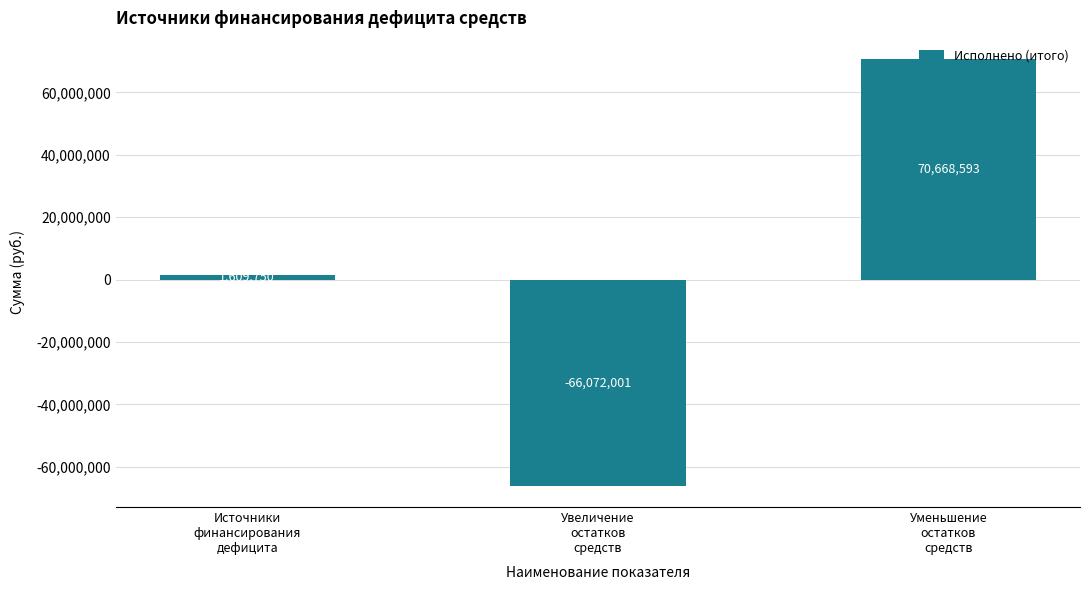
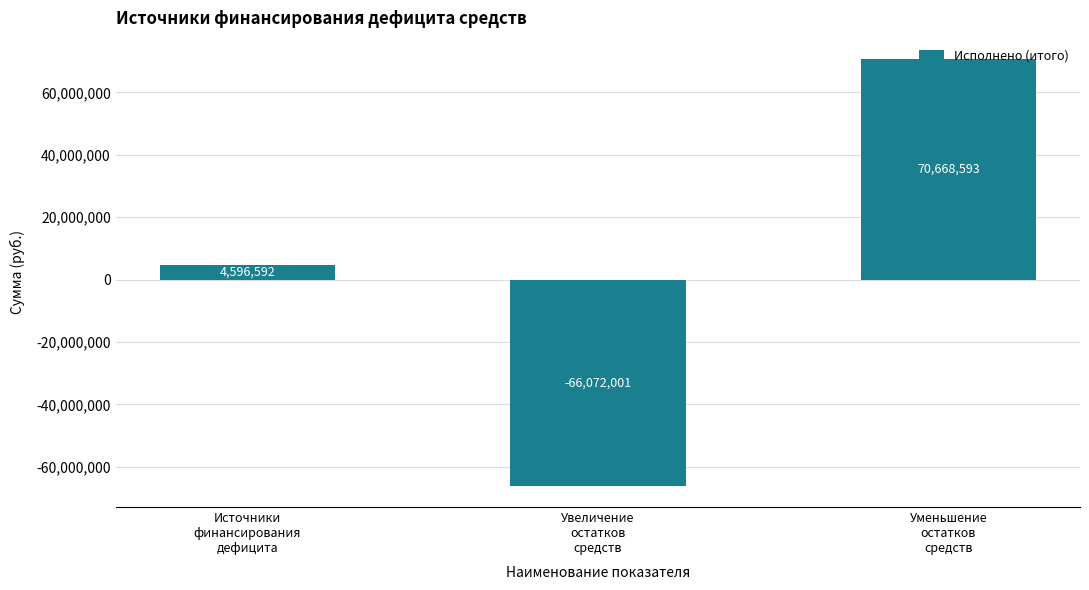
  {
-   "Источники финансирования дефицита": "2,000,000"
+   "Источники финансирования дефицита": "5,000,000"
  }
